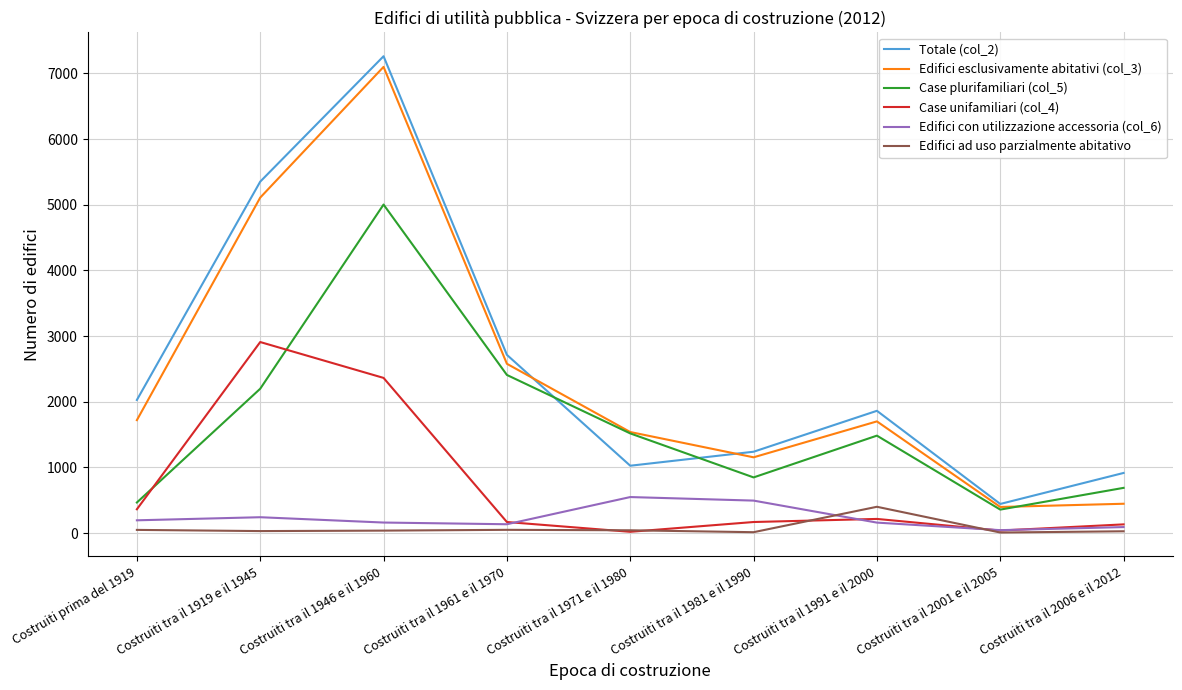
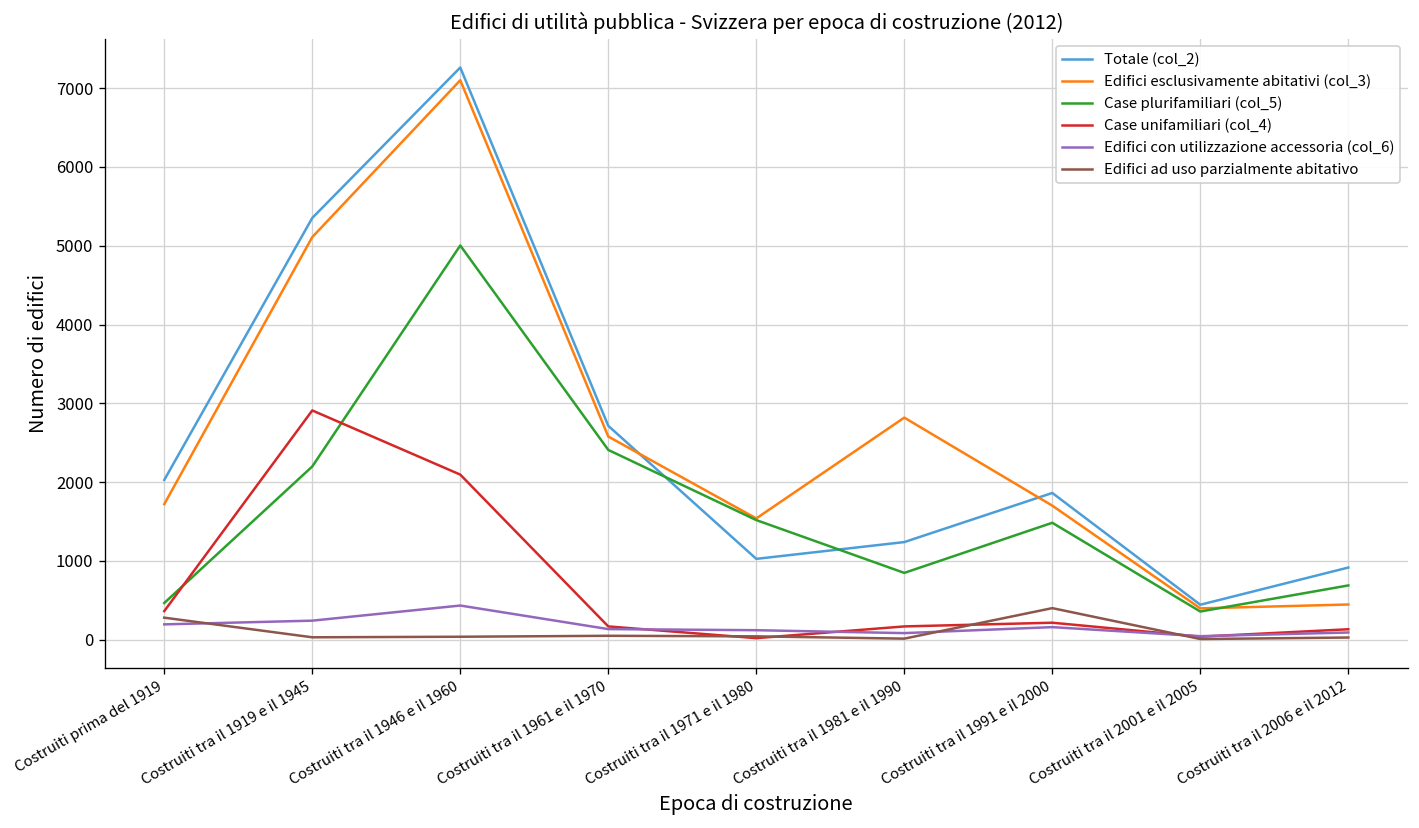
  {
    "Totale (col_2)": {
      "Costruiti prima del 1919": 2000,
      "Costruiti tra il 1919 e il 1945": 5400,
      "Costruiti tra il 1946 e il 1960": 7300,
      "Costruiti tra il 1961 e il 1970": 2700,
      "Costruiti tra il 1971 e il 1980": 1000,
      "Costruiti tra il 1981 e il 1990": 1200,
      "Costruiti tra il 1991 e il 2000": 1900,
      "Costruiti tra il 2001 e il 2005": 400,
      "Costruiti tra il 2006 e il 2012": 900
    },
    "Edifici esclusivamente abitativi (col_3)": {
      "Costruiti prima del 1919": 1700,
      "Costruiti tra il 1919 e il 1945": 5100,
      "Costruiti tra il 1946 e il 1960": 7100,
      "Costruiti tra il 1961 e il 1970": 2600,
-     "Costruiti tra il 1981 e il 1990": 1200,
+     "Costruiti tra il 1981 e il 1990": 2800,
      "Costruiti tra il 1991 e il 2000": 1700,
      "Costruiti tra il 2001 e il 2005": 400,
      "Costruiti tra il 2006 e il 2012": 400
    },
    "Case plurifamiliari (col_5)": {
      "Costruiti prima del 1919": 500,
      "Costruiti tra il 1919 e il 1945": 2200,
      "Costruiti tra il 1946 e il 1960": 5000,
      "Costruiti tra il 1961 e il 1970": 2400,
      "Costruiti tra il 1981 e il 1990": 800,
      "Costruiti tra il 1991 e il 2000": 1500,
      "Costruiti tra il 2001 e il 2005": 400,
      "Costruiti tra il 2006 e il 2012": 700
    },
    "Case unifamiliari (col_4)": {
      "Costruiti prima del 1919": 400,
      "Costruiti tra il 1919 e il 1945": 2900,
-     "Costruiti tra il 1946 e il 1960": 2400,
+     "Costruiti tra il 1946 e il 1960": 2100,
      "Costruiti tra il 1981 e il 1990": 200,
      "Costruiti tra il 1991 e il 2000": 200,
      "Costruiti tra il 2006 e il 2012": 100
    },
    "Edifici con utilizzazione accessoria (col_6)": {
      "Costruiti prima del 1919": 200,
      "Costruiti tra il 1919 e il 1945": 200,
-     "Costruiti tra il 1946 e il 1960": 200,
-     "Costruiti tra il 1971 e il 1980": 600,
-     "Costruiti tra il 1981 e il 1990": 500,
+     "Costruiti tra il 1946 e il 1960": 400,
+     "Costruiti tra il 1971 e il 1980": 100,
+     "Costruiti tra il 1981 e il 1990": 100,
      "Costruiti tra il 1991 e il 2000": 200,
      "Costruiti tra il 2006 e il 2012": 100
    },
    "Edifici ad uso parzialmente abitativo": {
-     "Costruiti prima del 1919": 100,
+     "Costruiti prima del 1919": 300,
      "Costruiti tra il 1919 e il 1945": 0,
      "Costruiti tra il 1946 e il 1960": 0,
      "Costruiti tra il 1961 e il 1970": 100,
      "Costruiti tra il 1981 e il 1990": 0,
      "Costruiti tra il 1991 e il 2000": 400,
      "Costruiti tra il 2006 e il 2012": 0
    }
  }
